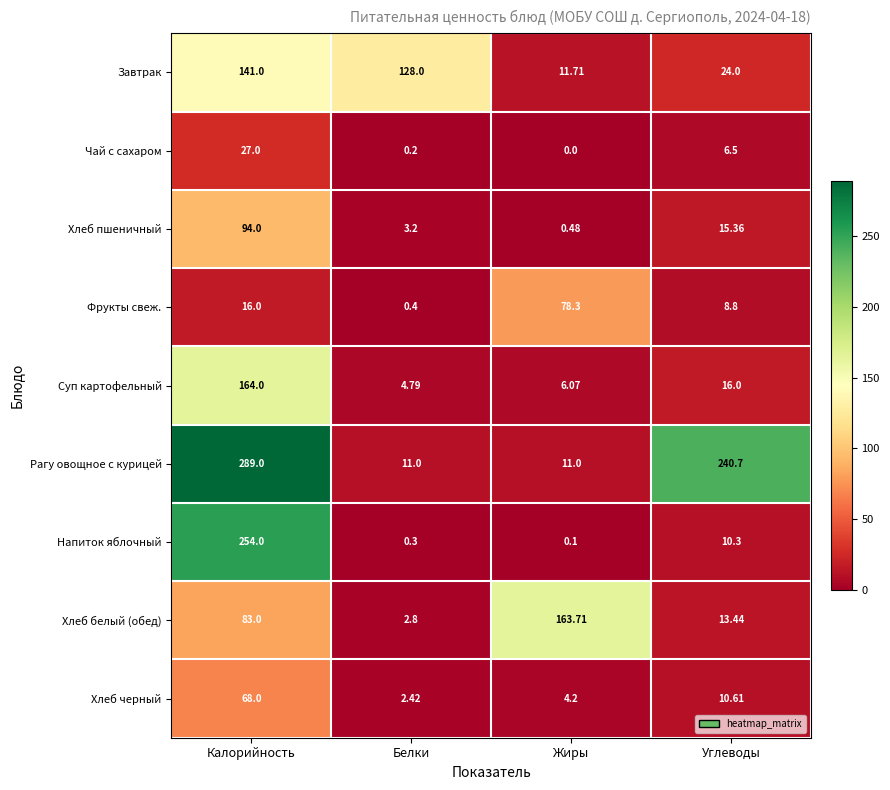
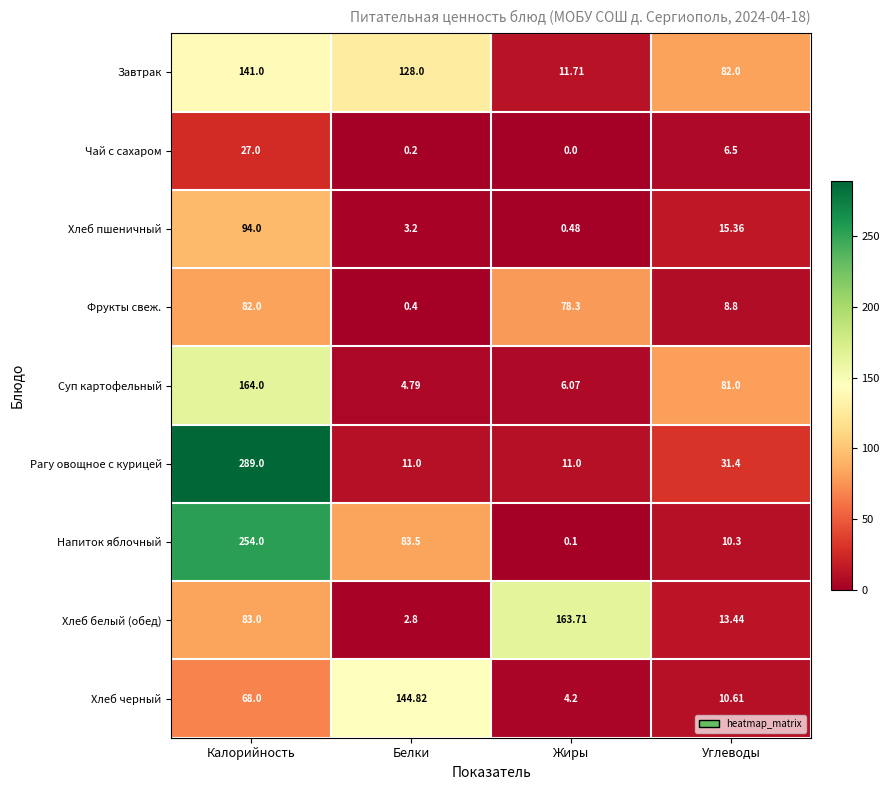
  {
    "Завтрак": {
      "Калорийность": 141.0,
      "Белки": 128.0,
      "Жиры": 11.71,
-     "Углеводы": 24.0
+     "Углеводы": 82.0
    },
    "Чай с сахаром": {
      "Калорийность": 27.0,
      "Белки": 0.2,
      "Жиры": 0.0,
      "Углеводы": 6.5
    },
    "Хлеб пшеничный": {
      "Калорийность": 94.0,
      "Белки": 3.2,
      "Жиры": 0.48,
      "Углеводы": 15.36
    },
    "Фрукты свеж.": {
-     "Калорийность": 16.0,
+     "Калорийность": 82.0,
      "Белки": 0.4,
      "Жиры": 78.3,
      "Углеводы": 8.8
    },
    "Суп картофельный": {
      "Калорийность": 164.0,
      "Белки": 4.79,
      "Жиры": 6.07,
-     "Углеводы": 16.0
+     "Углеводы": 81.0
    },
    "Рагу овощное с курицей": {
      "Калорийность": 289.0,
      "Белки": 11.0,
      "Жиры": 11.0,
-     "Углеводы": 240.7
+     "Углеводы": 31.4
    },
    "Напиток яблочный": {
      "Калорийность": 254.0,
-     "Белки": 0.3,
+     "Белки": 83.5,
      "Жиры": 0.1,
      "Углеводы": 10.3
    },
    "Хлеб белый (обед)": {
      "Калорийность": 83.0,
      "Белки": 2.8,
      "Жиры": 163.71,
      "Углеводы": 13.44
    },
    "Хлеб черный": {
      "Калорийность": 68.0,
-     "Белки": 2.42,
+     "Белки": 144.82,
      "Жиры": 4.2,
      "Углеводы": 10.61
    }
  }
